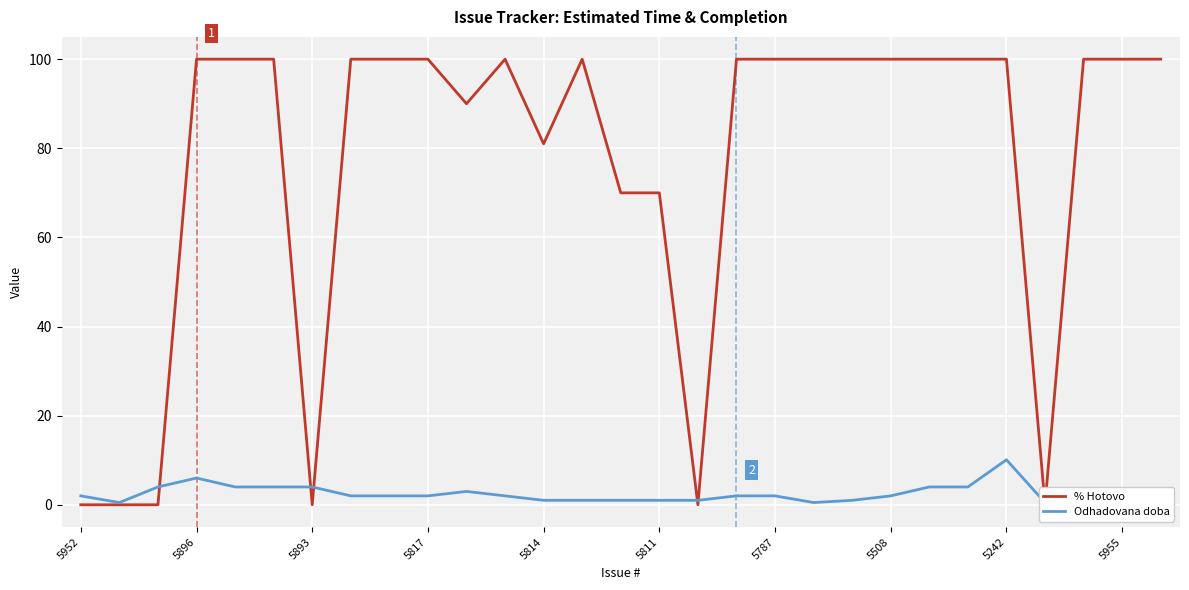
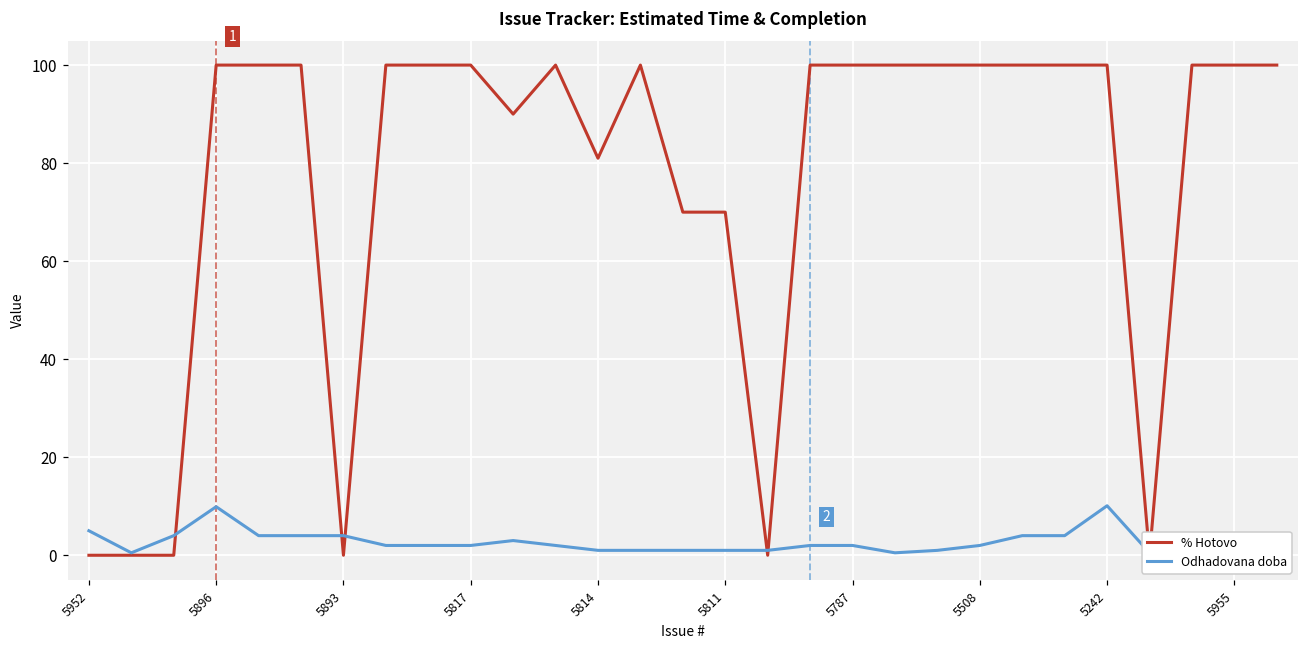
  {
    "% Hotovo": {
      "5952": 0,
      "5893": 0,
      "5817": 100,
      "5814": 81,
      "5811": 70,
      "5787": 100,
      "5508": 100,
      "5242": 100,
      "5955": 100
    },
    "Odhadovana doba": {
-     "5952": 2,
-     "5896": 6,
+     "5952": 5,
+     "5896": 10,
      "5893": 4,
      "5817": 2,
      "5814": 1,
      "5811": 1,
      "5508": 2,
      "5242": 10
    }
  }
